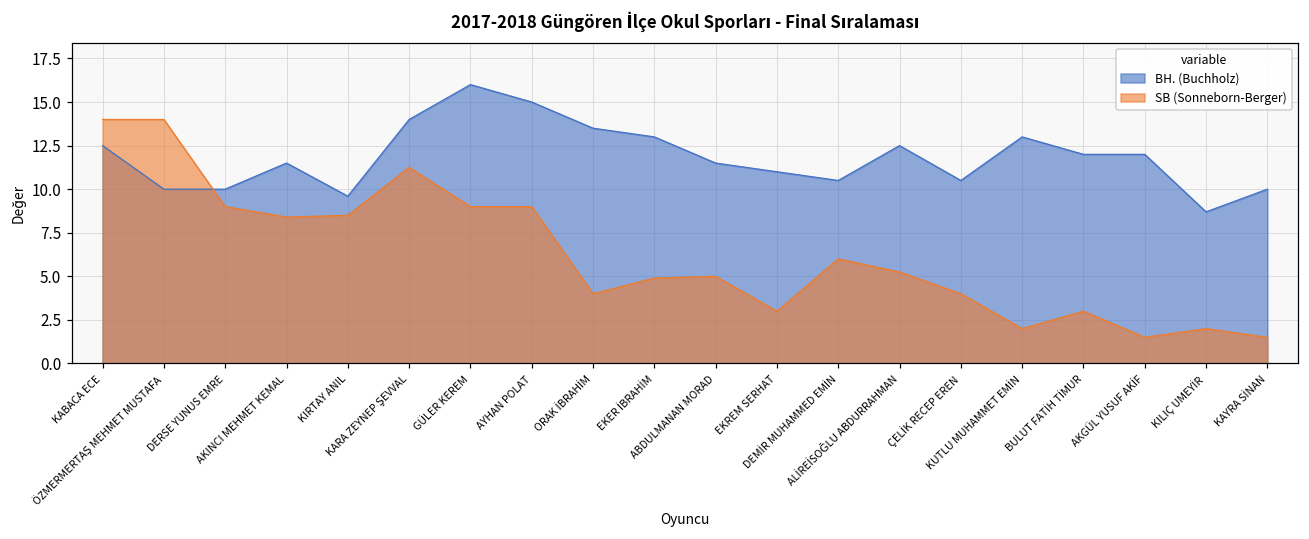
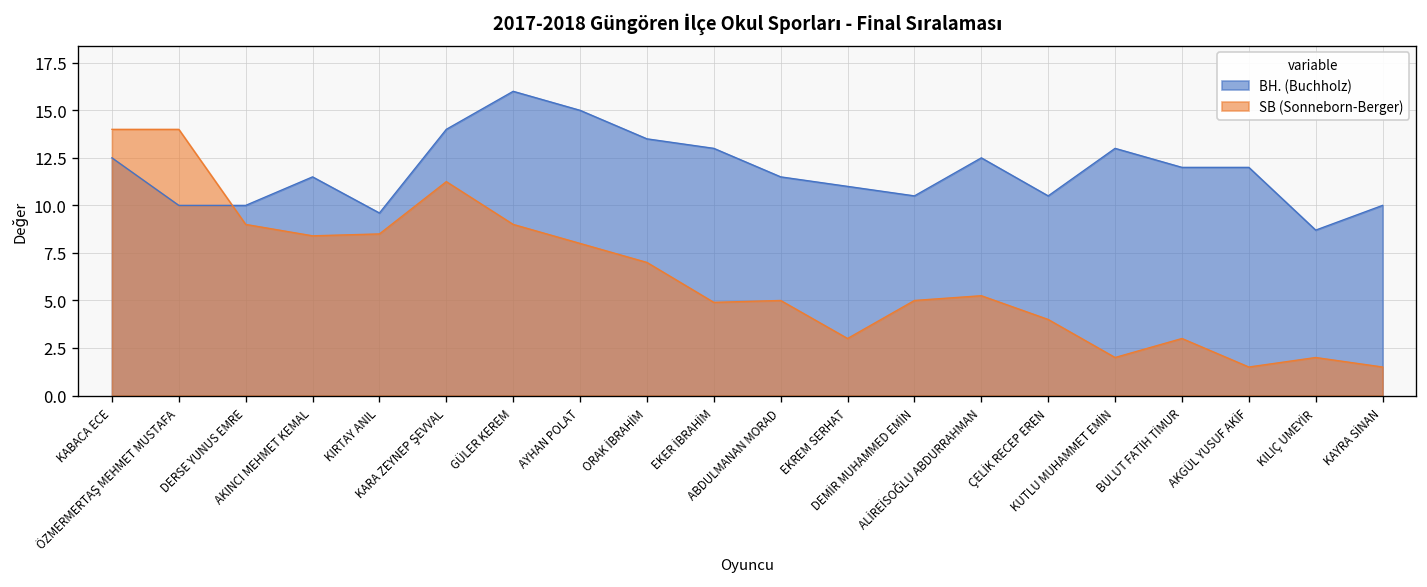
  {
    "BH. (Buchholz)": {
      "KABACA ECE": 12.5,
      "ÖZMERMERTAŞ MEHMET MUSTAFA": 10,
      "DERSE YUNUS EMRE": 10,
      "AKINCI MEHMET KEMAL": 11.5,
      "KIRTAY ANIL": 9.6,
      "KARA ZEYNEP ŞEVVAL": 14,
      "GÜLER KEREM": 16,
      "AYHAN POLAT": 15,
      "ORAK İBRAHİM": 13.5,
      "EKER İBRAHİM": 13,
      "ABDULMANAN MORAD": 11.5,
      "EKREM SERHAT": 11,
      "DEMİR MUHAMMED EMİN": 10.5,
      "ALİREİSOĞLU ABDURRAHMAN": 12.5,
      "ÇELİK RECEP EREN": 10.5,
      "KUTLU MUHAMMET EMİN": 13,
      "BULUT FATİH TİMUR": 12,
      "AKGÜL YUSUF AKİF": 12,
      "KILIÇ UMEYİR": 8.7,
      "KAYRA SİNAN": 10
    },
    "SB (Sonneborn-Berger)": {
      "KABACA ECE": 14,
      "ÖZMERMERTAŞ MEHMET MUSTAFA": 14,
      "DERSE YUNUS EMRE": 9,
      "AKINCI MEHMET KEMAL": 8.4,
      "KIRTAY ANIL": 8.5,
      "KARA ZEYNEP ŞEVVAL": 11.3,
      "GÜLER KEREM": 9,
-     "AYHAN POLAT": 9,
-     "ORAK İBRAHİM": 4,
+     "AYHAN POLAT": 8,
+     "ORAK İBRAHİM": 7,
      "EKER İBRAHİM": 5,
      "ABDULMANAN MORAD": 5,
      "EKREM SERHAT": 3,
-     "DEMİR MUHAMMED EMİN": 6,
+     "DEMİR MUHAMMED EMİN": 5,
      "ALİREİSOĞLU ABDURRAHMAN": 5.3,
      "ÇELİK RECEP EREN": 4,
      "KUTLU MUHAMMET EMİN": 2,
      "BULUT FATİH TİMUR": 3,
      "AKGÜL YUSUF AKİF": 1.5,
      "KILIÇ UMEYİR": 2,
      "KAYRA SİNAN": 1.5
    }
  }
